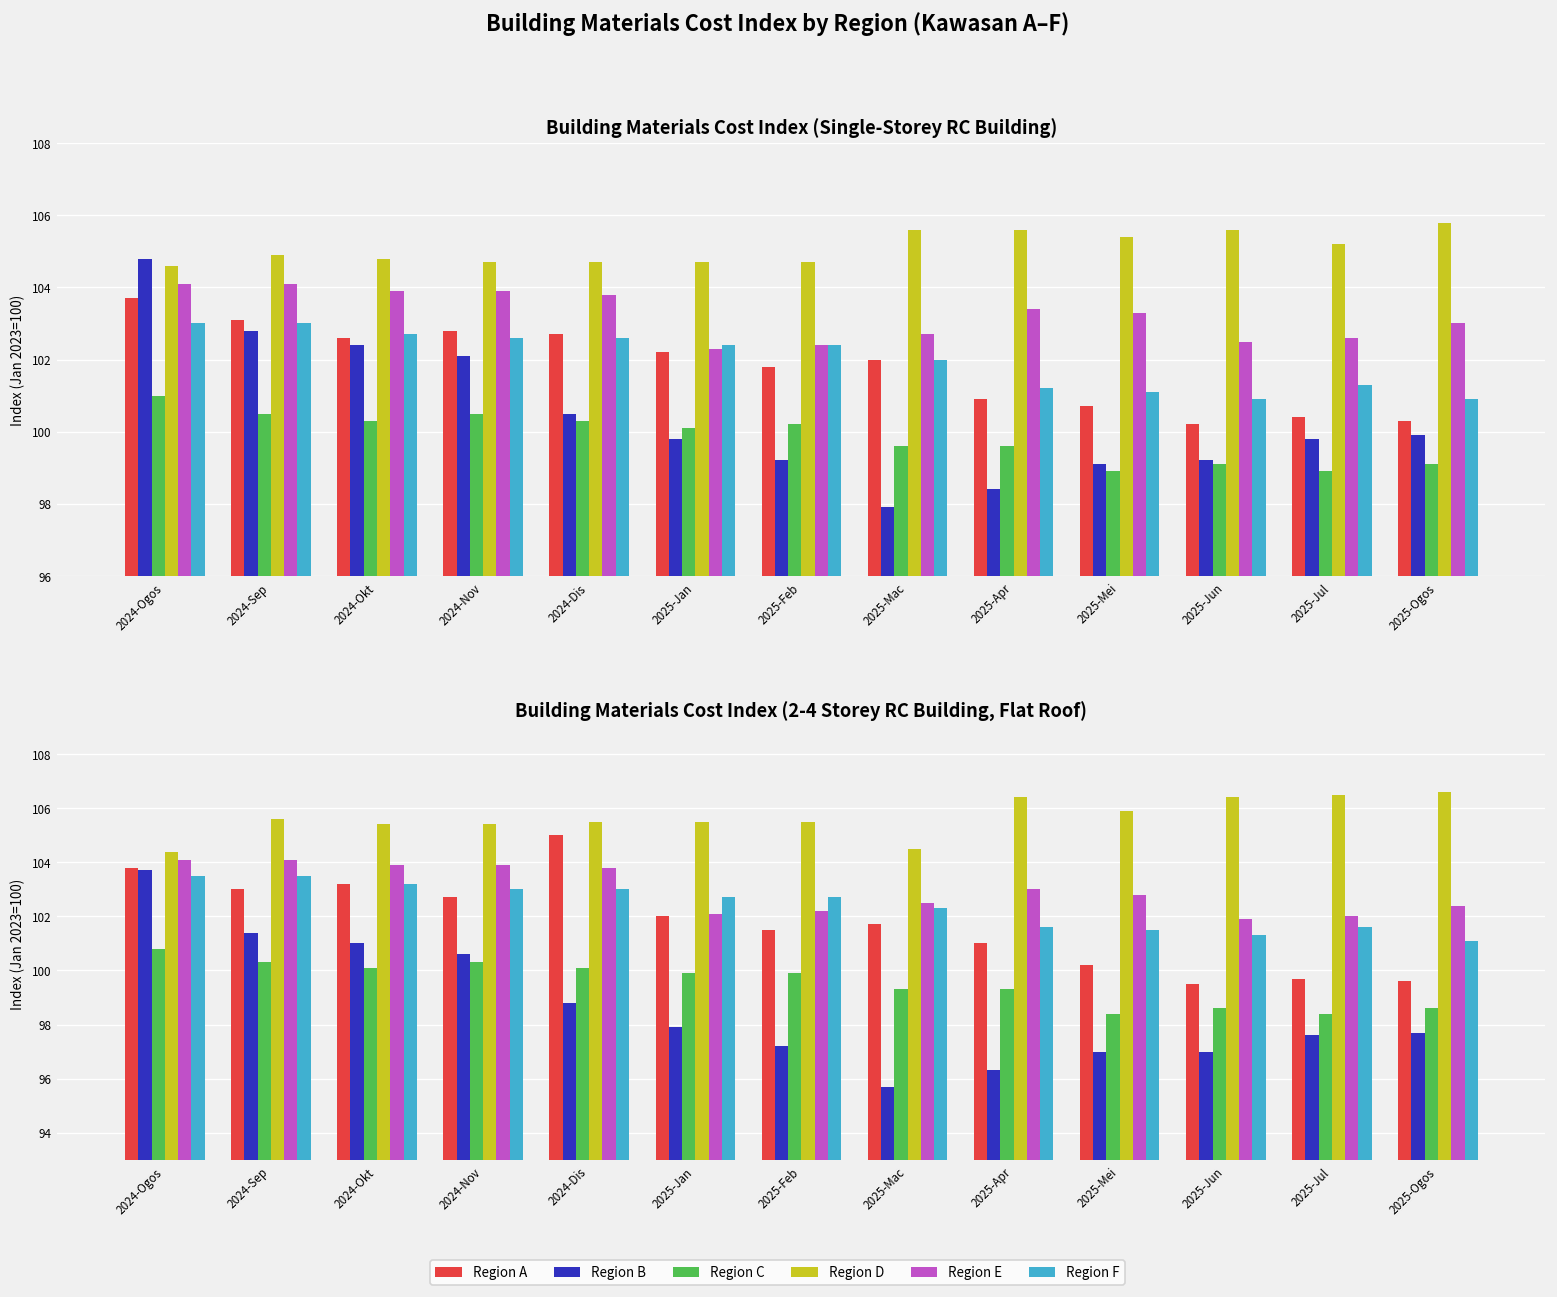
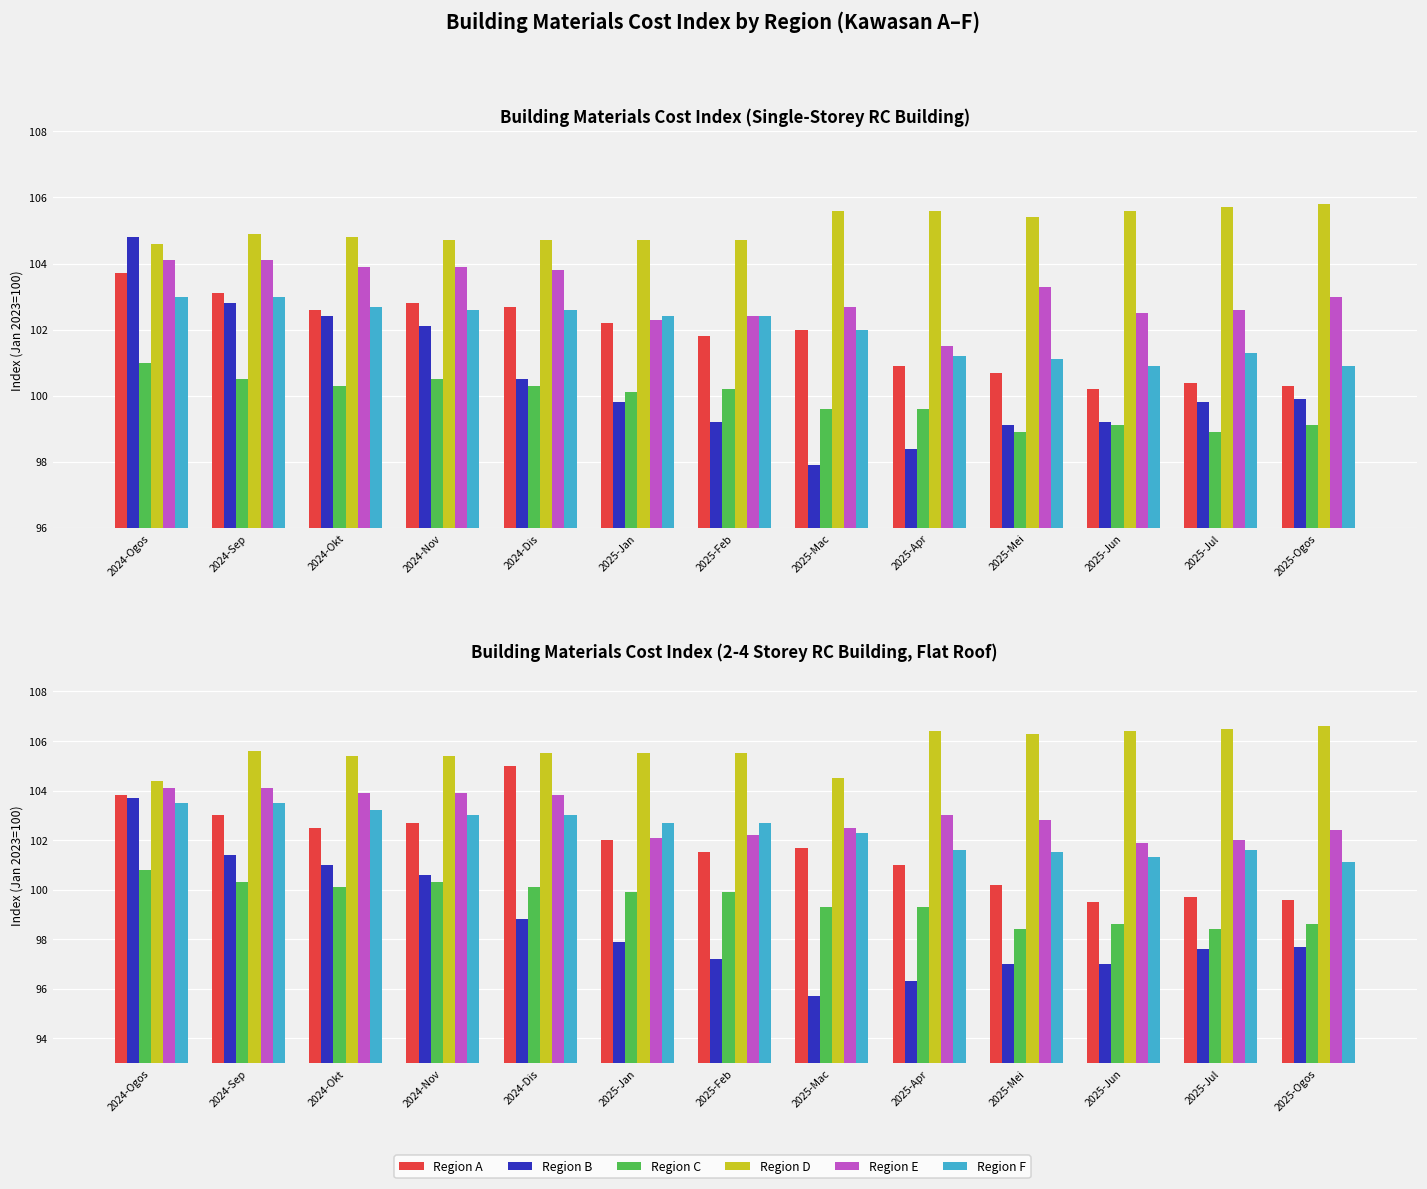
  {
    "Building Materials Cost Index (Single-Storey RC Building)": {
      "Region A": {
        "2024-Ogos": 103.7,
        "2024-Sep": 103.1,
        "2024-Okt": 102.6,
        "2024-Nov": 102.8,
        "2024-Dis": 102.7,
        "2025-Jan": 102.2,
        "2025-Feb": 101.8,
        "2025-Mac": 102.0,
        "2025-Apr": 100.9,
        "2025-Mei": 100.7,
        "2025-Jun": 100.2,
        "2025-Jul": 100.4,
        "2025-Ogos": 100.3
      },
      "Region B": {
        "2024-Ogos": 104.8,
        "2024-Sep": 102.8,
        "2024-Okt": 102.4,
        "2024-Nov": 102.1,
        "2024-Dis": 100.5,
        "2025-Jan": 99.8,
        "2025-Feb": 99.2,
        "2025-Mac": 97.9,
        "2025-Apr": 98.4,
        "2025-Mei": 99.1,
        "2025-Jun": 99.2,
        "2025-Jul": 99.8,
        "2025-Ogos": 99.9
      },
      "Region C": {
        "2024-Ogos": 101.0,
        "2024-Sep": 100.5,
        "2024-Okt": 100.3,
        "2024-Nov": 100.5,
        "2024-Dis": 100.3,
        "2025-Jan": 100.1,
        "2025-Feb": 100.2,
        "2025-Mac": 99.6,
        "2025-Apr": 99.6,
        "2025-Mei": 98.9,
        "2025-Jun": 99.1,
        "2025-Jul": 98.9,
        "2025-Ogos": 99.1
      },
      "Region D": {
        "2024-Ogos": 104.6,
        "2024-Sep": 104.9,
        "2024-Okt": 104.8,
        "2024-Nov": 104.7,
        "2024-Dis": 104.7,
        "2025-Jan": 104.7,
        "2025-Feb": 104.7,
        "2025-Mac": 105.6,
        "2025-Apr": 105.6,
        "2025-Mei": 105.4,
        "2025-Jun": 105.6,
-       "2025-Jul": 105.2,
+       "2025-Jul": 105.7,
        "2025-Ogos": 105.8
      },
      "Region E": {
        "2024-Ogos": 104.1,
        "2024-Sep": 104.1,
        "2024-Okt": 103.9,
        "2024-Nov": 103.9,
        "2024-Dis": 103.8,
        "2025-Jan": 102.3,
        "2025-Feb": 102.4,
        "2025-Mac": 102.7,
-       "2025-Apr": 103.4,
+       "2025-Apr": 101.5,
        "2025-Mei": 103.3,
        "2025-Jun": 102.5,
        "2025-Jul": 102.6,
        "2025-Ogos": 103.0
      },
      "Region F": {
        "2024-Ogos": 103.0,
        "2024-Sep": 103.0,
        "2024-Okt": 102.7,
        "2024-Nov": 102.6,
        "2024-Dis": 102.6,
        "2025-Jan": 102.4,
        "2025-Feb": 102.4,
        "2025-Mac": 102.0,
        "2025-Apr": 101.2,
        "2025-Mei": 101.1,
        "2025-Jun": 100.9,
        "2025-Jul": 101.3,
        "2025-Ogos": 100.9
      }
    },
    "Building Materials Cost Index (2-4 Storey RC Building, Flat Roof)": {
      "Region A": {
        "2024-Ogos": 103.8,
        "2024-Sep": 103.0,
-       "2024-Okt": 103.2,
+       "2024-Okt": 102.5,
        "2024-Nov": 102.7,
        "2024-Dis": 105.0,
        "2025-Jan": 102.0,
        "2025-Feb": 101.5,
        "2025-Mac": 101.7,
        "2025-Apr": 101.0,
        "2025-Mei": 100.2,
        "2025-Jun": 99.5,
        "2025-Jul": 99.7,
        "2025-Ogos": 99.6
      },
      "Region B": {
        "2024-Ogos": 103.7,
        "2024-Sep": 101.4,
        "2024-Okt": 101.0,
        "2024-Nov": 100.6,
        "2024-Dis": 98.8,
        "2025-Jan": 97.9,
        "2025-Feb": 97.2,
        "2025-Mac": 95.7,
        "2025-Apr": 96.3,
        "2025-Mei": 97.0,
        "2025-Jun": 97.0,
        "2025-Jul": 97.6,
        "2025-Ogos": 97.7
      },
      "Region C": {
        "2024-Ogos": 100.8,
        "2024-Sep": 100.3,
        "2024-Okt": 100.1,
        "2024-Nov": 100.3,
        "2024-Dis": 100.1,
        "2025-Jan": 99.9,
        "2025-Feb": 99.9,
        "2025-Mac": 99.3,
        "2025-Apr": 99.3,
        "2025-Mei": 98.4,
        "2025-Jun": 98.6,
        "2025-Jul": 98.4,
        "2025-Ogos": 98.6
      },
      "Region D": {
        "2024-Ogos": 104.4,
        "2024-Sep": 105.6,
        "2024-Okt": 105.4,
        "2024-Nov": 105.4,
        "2024-Dis": 105.5,
        "2025-Jan": 105.5,
        "2025-Feb": 105.5,
        "2025-Mac": 104.5,
        "2025-Apr": 106.4,
-       "2025-Mei": 105.9,
+       "2025-Mei": 106.3,
        "2025-Jun": 106.4,
        "2025-Jul": 106.5,
        "2025-Ogos": 106.6
      },
      "Region E": {
        "2024-Ogos": 104.1,
        "2024-Sep": 104.1,
        "2024-Okt": 103.9,
        "2024-Nov": 103.9,
        "2024-Dis": 103.8,
        "2025-Jan": 102.1,
        "2025-Feb": 102.2,
        "2025-Mac": 102.5,
        "2025-Apr": 103.0,
        "2025-Mei": 102.8,
        "2025-Jun": 101.9,
        "2025-Jul": 102.0,
        "2025-Ogos": 102.4
      },
      "Region F": {
        "2024-Ogos": 103.5,
        "2024-Sep": 103.5,
        "2024-Okt": 103.2,
        "2024-Nov": 103.0,
        "2024-Dis": 103.0,
        "2025-Jan": 102.7,
        "2025-Feb": 102.7,
        "2025-Mac": 102.3,
        "2025-Apr": 101.6,
        "2025-Mei": 101.5,
        "2025-Jun": 101.3,
        "2025-Jul": 101.6,
        "2025-Ogos": 101.1
      }
    }
  }
